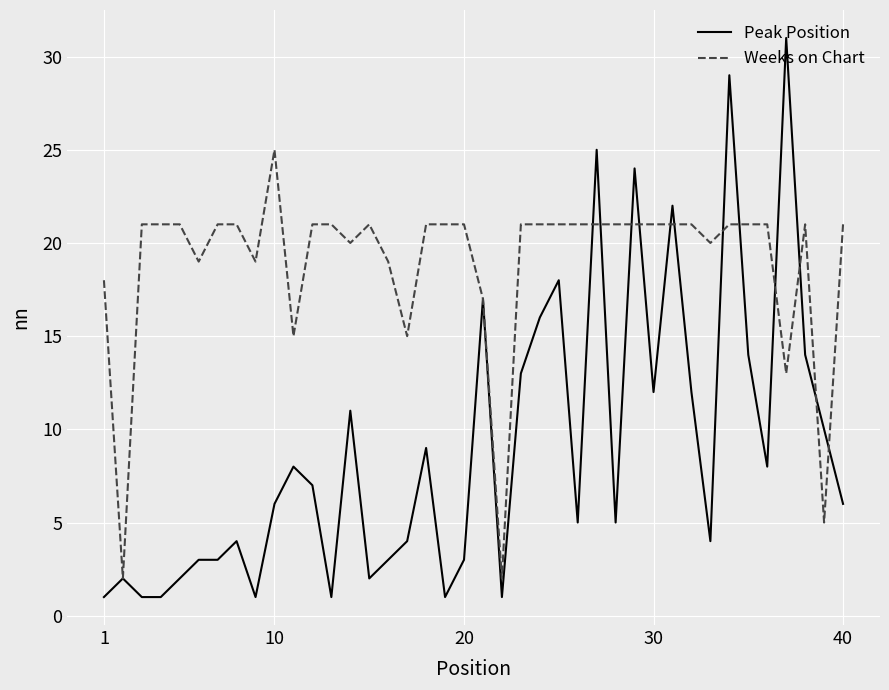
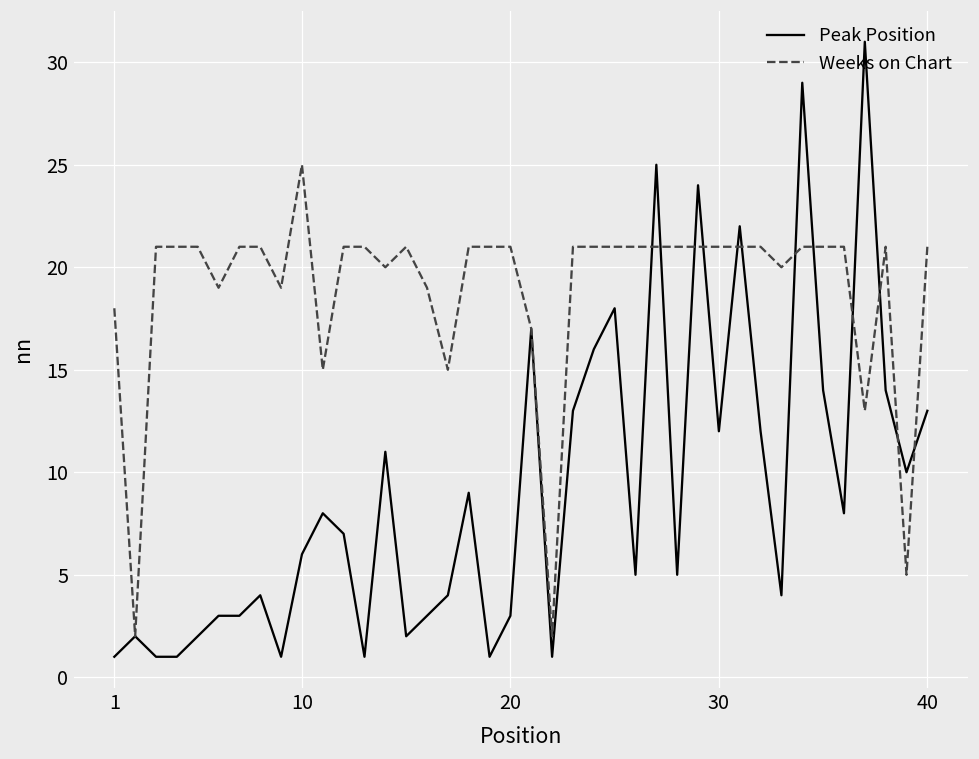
  {
    "Peak Position": {
      "1": 1,
      "10": 6,
      "20": 3,
      "30": 12,
-     "40": 6
+     "40": 13
    },
    "Weeks on Chart": {
      "1": 18,
      "10": 25,
      "20": 21,
      "30": 21,
      "40": 21
    }
  }
